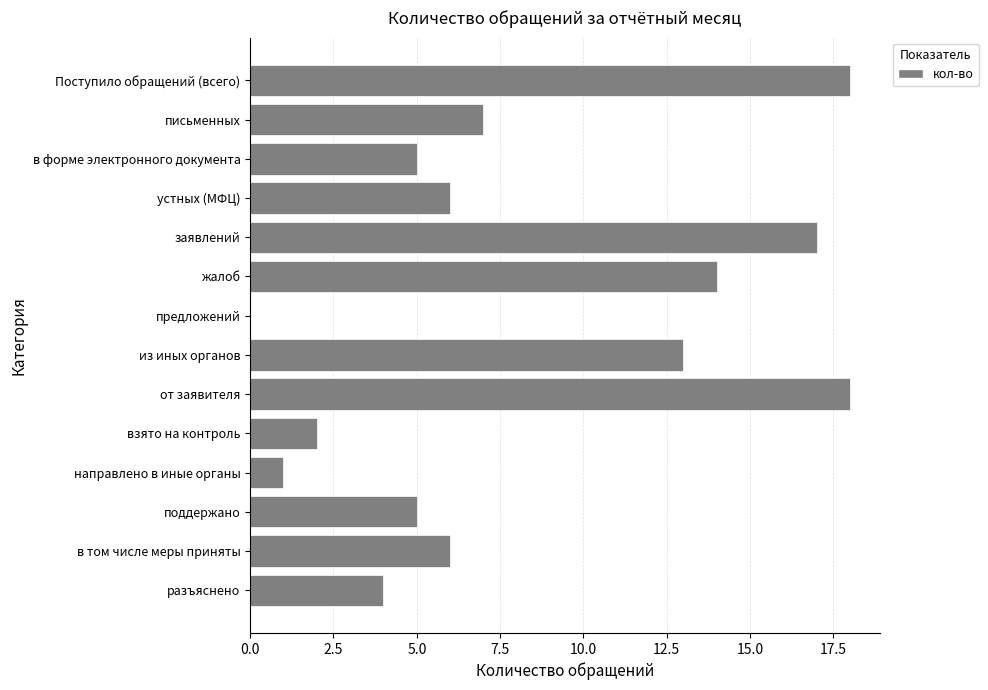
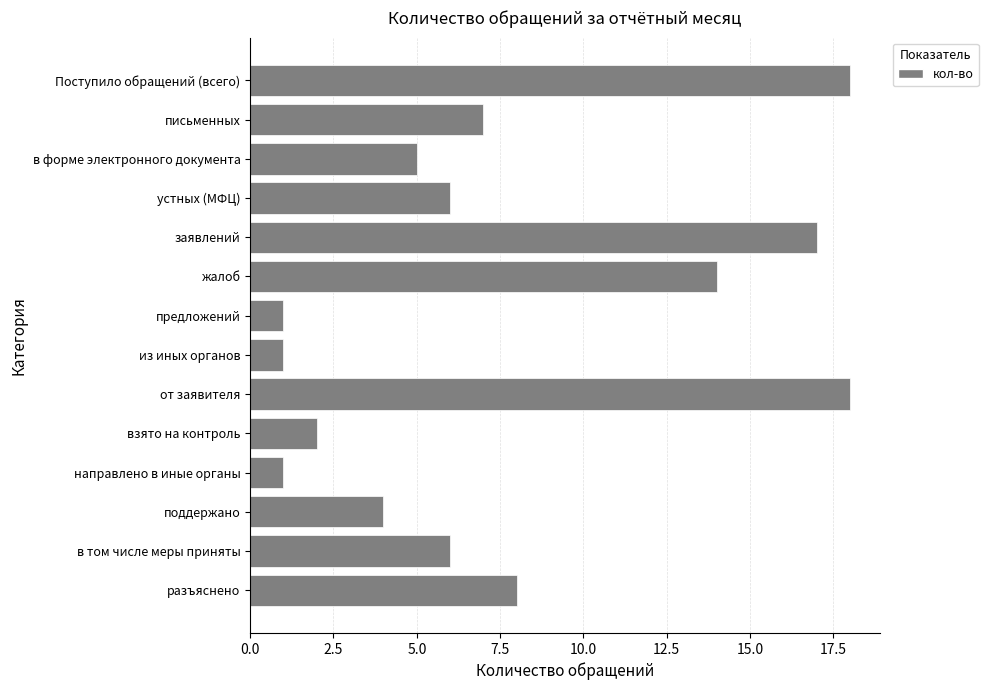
  {
    "Поступило обращений (всего)": 18,
    "письменных": 7,
    "в форме электронного документа": 5,
    "устных (МФЦ)": 6,
    "заявлений": 17,
    "жалоб": 14,
-   "предложений": 0,
-   "из иных органов": 13,
+   "предложений": 1,
+   "из иных органов": 1,
    "от заявителя": 18,
    "взято на контроль": 2,
    "направлено в иные органы": 1,
-   "поддержано": 5,
+   "поддержано": 4,
    "в том числе меры приняты": 6,
-   "разъяснено": 4
+   "разъяснено": 8
  }
